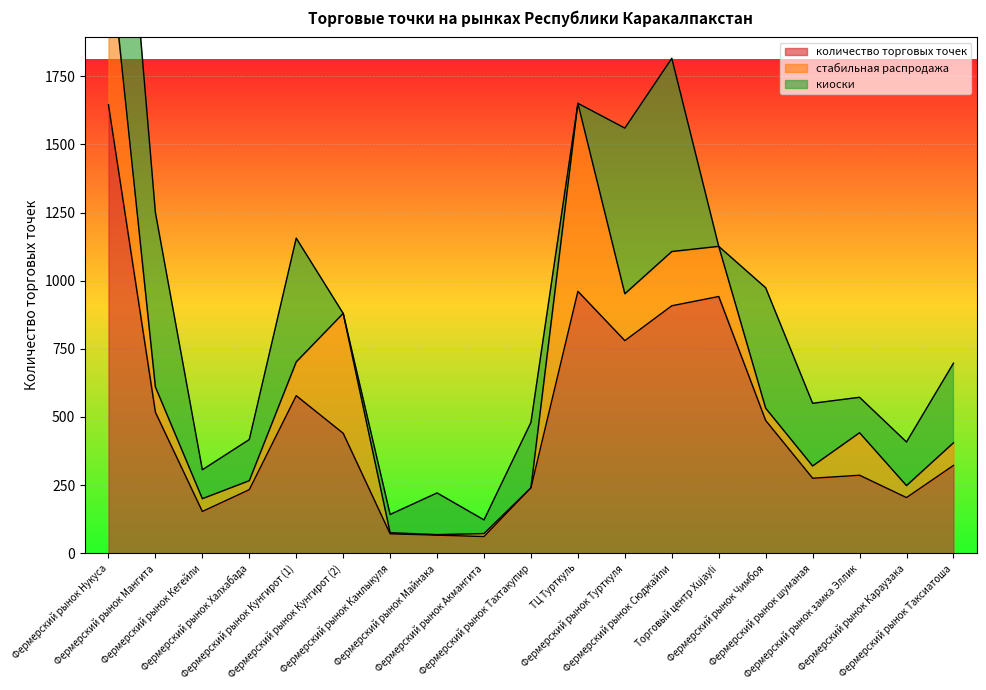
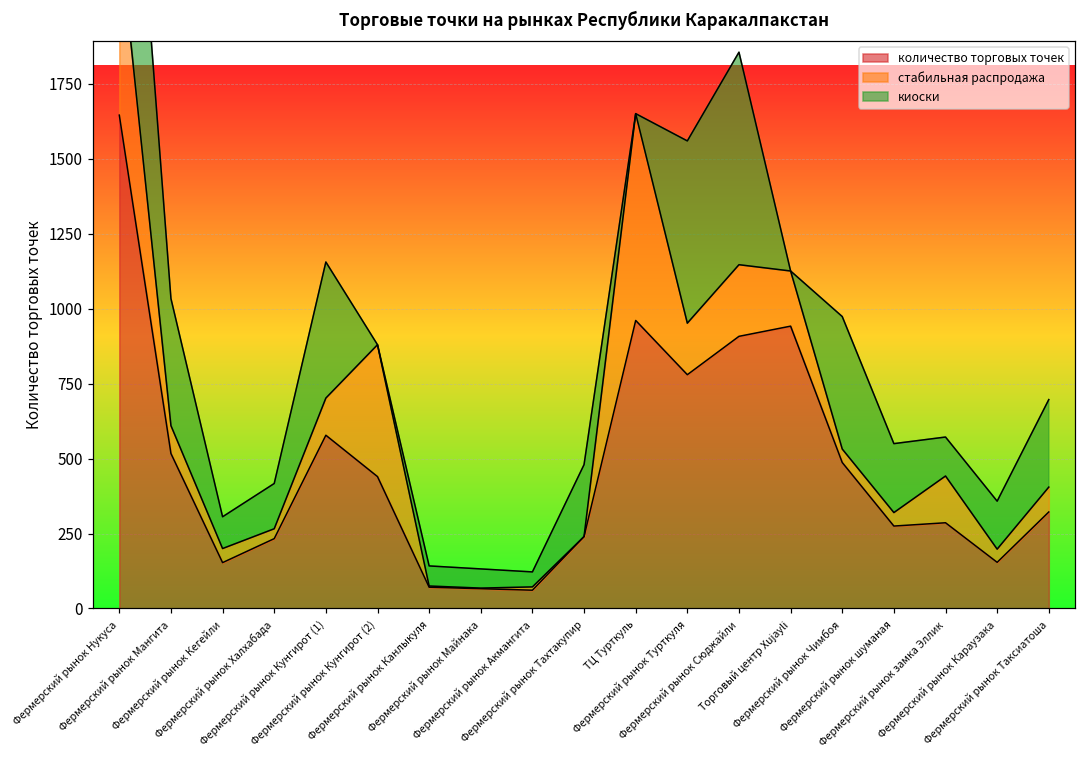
  {
    "количество торговых точек": {
      "Фермерский рынок Нукуса": 1650,
      "Фермерский рынок Мангита": 520,
      "Фермерский рынок Кегейли": 150,
      "Фермерский рынок Халхабада": 230,
      "Фермерский рынок Кунгирот (1)": 580,
      "Фермерский рынок Кунгирот (2)": 440,
      "Фермерский рынок Акмангита": 60,
      "ТЦ Турткуль": 960,
      "Фермерский рынок Турткуля": 780,
      "Фермерский рынок Сюджайли": 910,
      "Торговый центр Xujayli": 940,
      "Фермерский рынок Чимбоя": 490,
      "Фермерский рынок шуманая": 280,
      "Фермерский рынок замка Эллик": 290,
-     "Фермерский рынок Караузака": 200,
+     "Фермерский рынок Караузака": 150,
      "Фермерский рынок Таксиатоша": 320
    },
    "стабильная распродажа": {
      "Фермерский рынок Мангита": 90,
      "Фермерский рынок Кегейли": 50,
      "Фермерский рынок Халхабада": 30,
      "Фермерский рынок Кунгирот (1)": 120,
      "Фермерский рынок Акмангита": 10,
      "Фермерский рынок Турткуля": 170,
-     "Фермерский рынок Сюджайли": 200,
+     "Фермерский рынок Сюджайли": 240,
      "Фермерский рынок Чимбоя": 50,
      "Фермерский рынок шуманая": 50,
      "Фермерский рынок замка Эллик": 160,
      "Фермерский рынок Караузака": 40,
      "Фермерский рынок Таксиатоша": 80
    },
    "киоски": {
-     "Фермерский рынок Мангита": 640,
+     "Фермерский рынок Мангита": 420,
      "Фермерский рынок Кегейли": 110,
      "Фермерский рынок Халхабада": 150,
      "Фермерский рынок Кунгирот (1)": 450,
      "Фермерский рынок Канлыкуля": 70,
-     "Фермерский рынок Майнака": 150,
+     "Фермерский рынок Майнака": 60,
      "Фермерский рынок Акмангита": 50,
      "Фермерский рынок Тахтакупир": 240,
      "Фермерский рынок Турткуля": 610,
      "Фермерский рынок Сюджайли": 710,
      "Фермерский рынок Чимбоя": 440,
      "Фермерский рынок шуманая": 230,
      "Фермерский рынок замка Эллик": 130,
      "Фермерский рынок Караузака": 160,
      "Фермерский рынок Таксиатоша": 290
    }
  }
